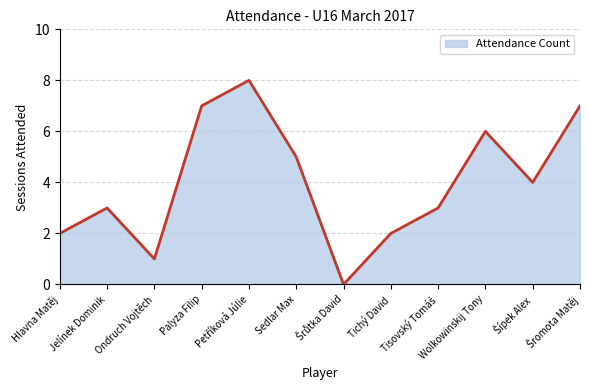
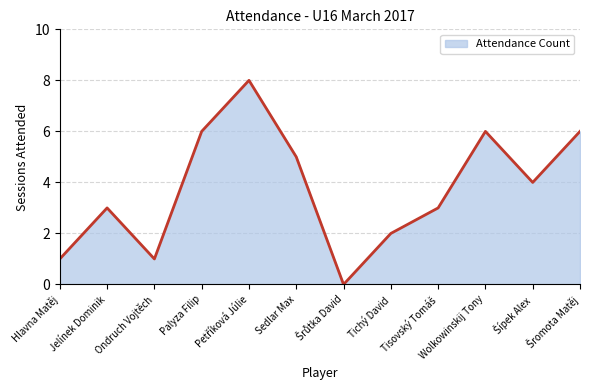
  {
-   "Hlavna Matěj": 2,
+   "Hlavna Matěj": 1,
    "Jelínek Dominik": 3,
    "Ondruch Vojtěch": 1,
-   "Palyza Filip": 7,
+   "Palyza Filip": 6,
    "Petříková Júlie": 8,
    "Sedlar Max": 5,
    "Šrůtka David": 0,
    "Tichý David": 2,
    "Tisovský Tomáš": 3,
    "Wolkowinskij Tony": 6,
    "Šípek Alex": 4,
-   "Šromota Matěj": 7
+   "Šromota Matěj": 6
  }
